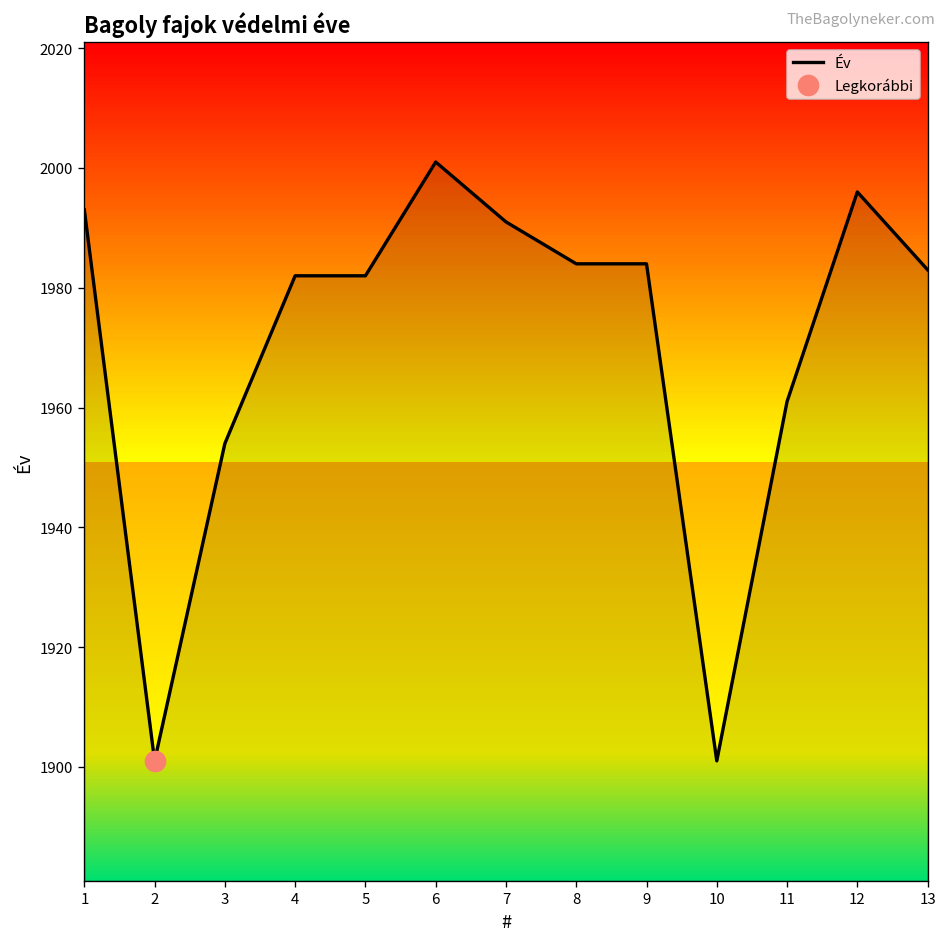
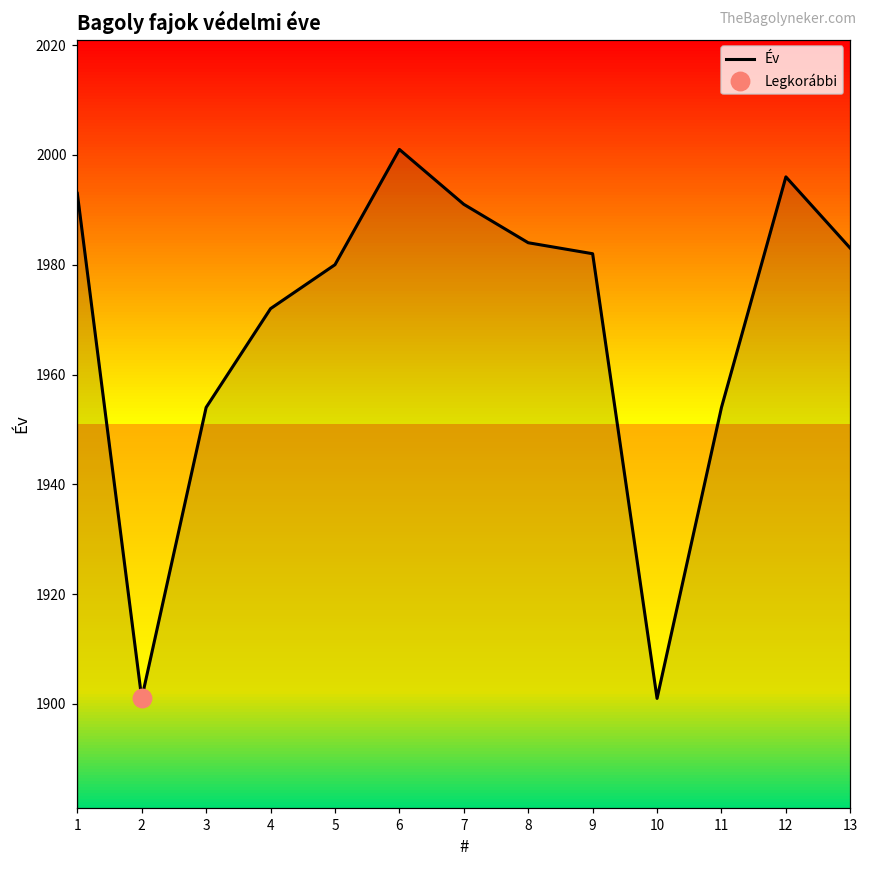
  {
    "Év": {
      "1": 1993,
      "3": 1954,
-     "4": 1982,
-     "5": 1982,
+     "4": 1972,
+     "5": 1980,
      "6": 2001,
      "7": 1991,
      "8": 1984,
-     "9": 1984,
+     "9": 1982,
      "10": 1901,
-     "11": 1961,
+     "11": 1954,
      "12": 1996,
      "13": 1983
    }
  }
